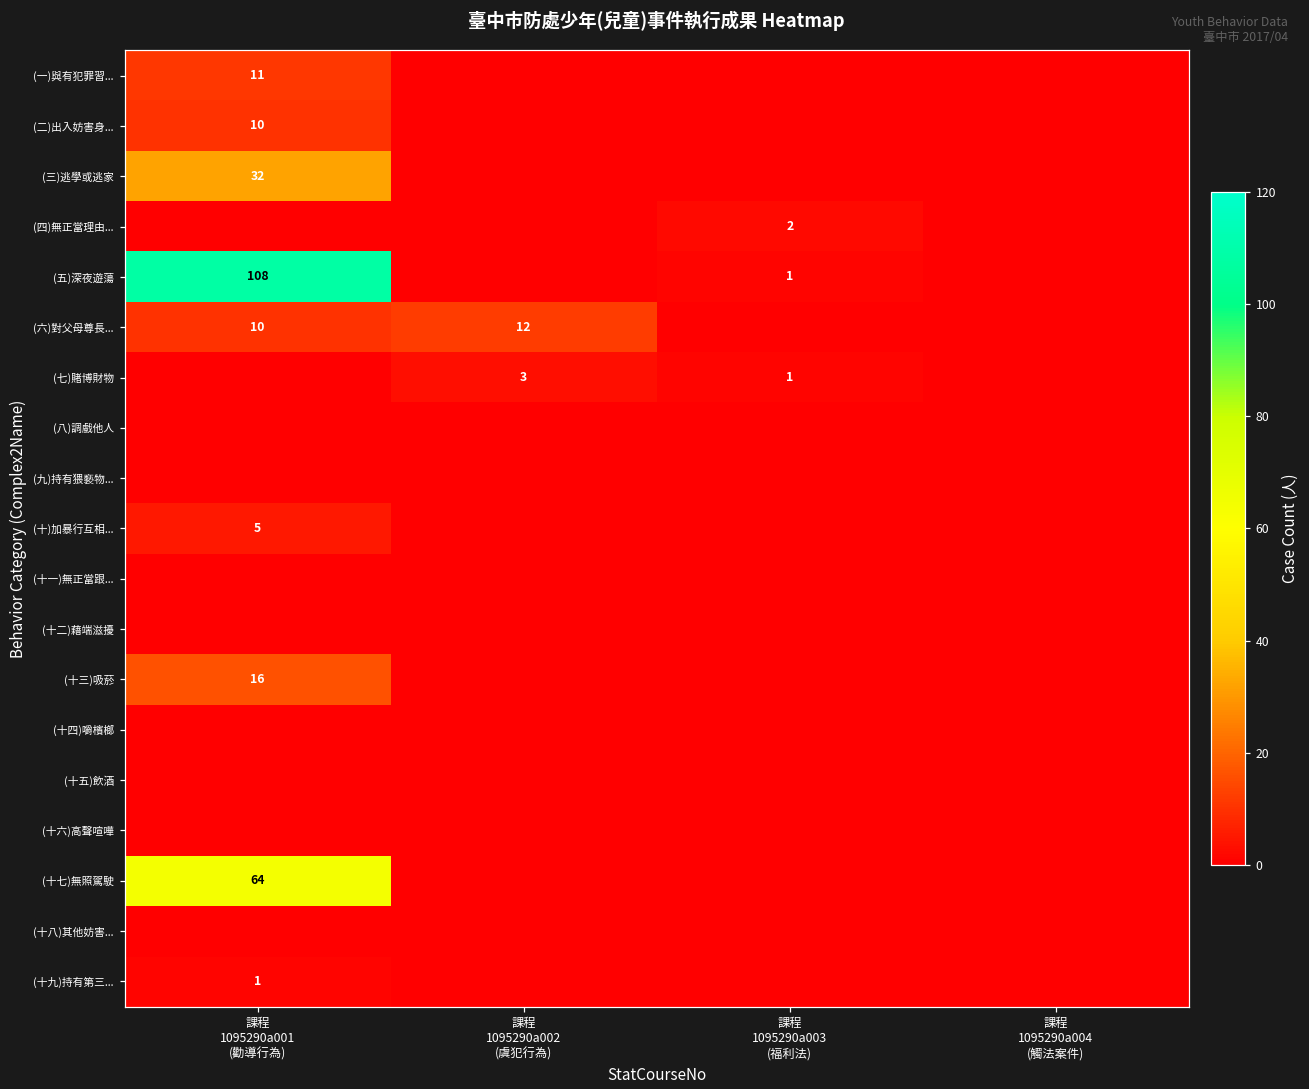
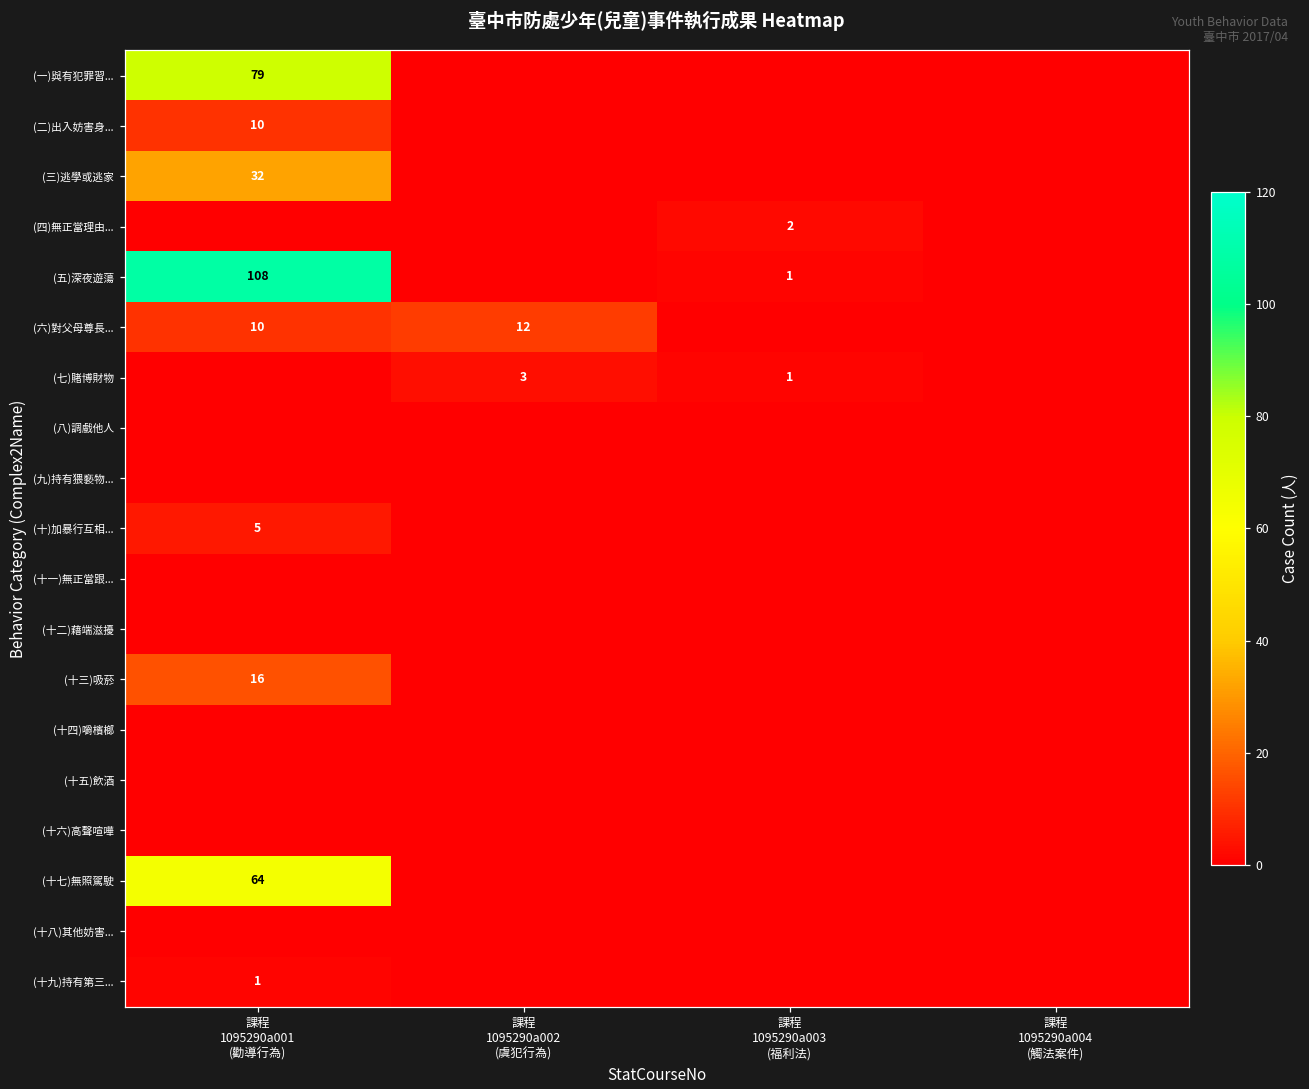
  {
    "(一)與有犯罪習...": {
-     "課程 1095290a001 (勸導行為)": 11
+     "課程 1095290a001 (勸導行為)": 79
    },
    "(二)出入妨害身...": {
      "課程 1095290a001 (勸導行為)": 10
    },
    "(三)逃學或逃家": {
      "課程 1095290a001 (勸導行為)": 32
    },
    "(四)無正當理由...": {
      "課程 1095290a003 (福利法)": 2
    },
    "(五)深夜遊蕩": {
      "課程 1095290a001 (勸導行為)": 108,
      "課程 1095290a003 (福利法)": 1
    },
    "(六)對父母尊長...": {
      "課程 1095290a001 (勸導行為)": 10,
      "課程 1095290a002 (虞犯行為)": 12
    },
    "(七)賭博財物": {
      "課程 1095290a002 (虞犯行為)": 3,
      "課程 1095290a003 (福利法)": 1
    },
    "(十)加暴行互相...": {
      "課程 1095290a001 (勸導行為)": 5
    },
    "(十三)吸菸": {
      "課程 1095290a001 (勸導行為)": 16
    },
    "(十七)無照駕駛": {
      "課程 1095290a001 (勸導行為)": 64
    },
    "(十九)持有第三...": {
      "課程 1095290a001 (勸導行為)": 1
    }
  }
